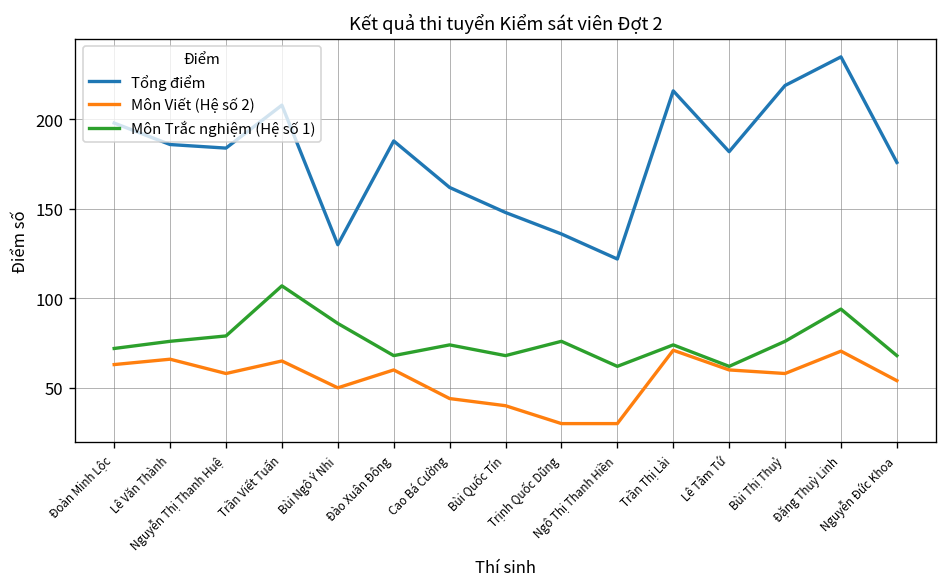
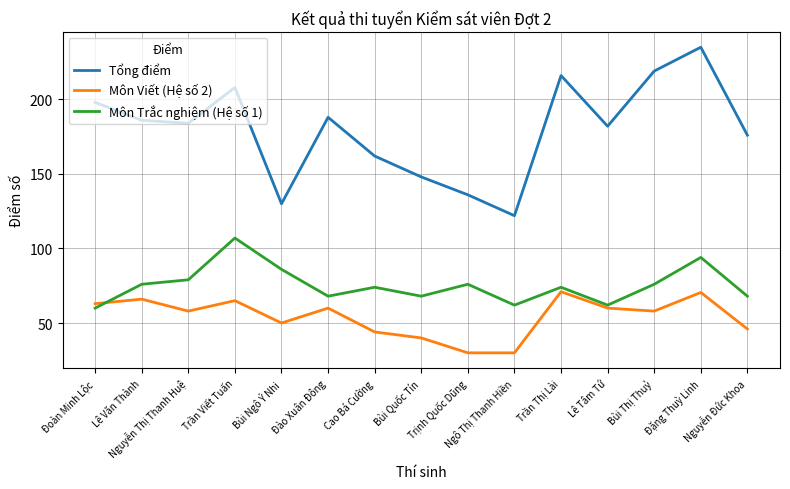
  {
    "Tổng điểm": {
      "Bùi Ngô Ý Nhi": 130,
      "Đào Xuân Đông": 188,
      "Cao Bá Cường": 162,
      "Bùi Quốc Tín": 148,
      "Trịnh Quốc Dũng": 136,
      "Ngô Thị Thanh Hiền": 122,
      "Trần Thị Lài": 216,
      "Lê Tâm Tứ": 182,
      "Bùi Thị Thuỷ": 219,
      "Đặng Thuỳ Linh": 235,
      "Nguyễn Đức Khoa": 176
    },
    "Môn Viết (Hệ số 2)": {
      "Đoàn Minh Lộc": 63,
      "Lê Văn Thành": 66,
      "Nguyễn Thị Thanh Huệ": 58,
      "Trần Viết Tuấn": 65,
      "Bùi Ngô Ý Nhi": 50,
      "Đào Xuân Đông": 60,
      "Cao Bá Cường": 44,
      "Bùi Quốc Tín": 40,
      "Trịnh Quốc Dũng": 30,
      "Ngô Thị Thanh Hiền": 30,
      "Trần Thị Lài": 71,
      "Lê Tâm Tứ": 60,
      "Bùi Thị Thuỷ": 58,
      "Đặng Thuỳ Linh": 71,
-     "Nguyễn Đức Khoa": 54
+     "Nguyễn Đức Khoa": 46
    },
    "Môn Trắc nghiệm (Hệ số 1)": {
-     "Đoàn Minh Lộc": 72,
+     "Đoàn Minh Lộc": 60,
      "Lê Văn Thành": 76,
      "Nguyễn Thị Thanh Huệ": 79,
      "Trần Viết Tuấn": 107,
      "Bùi Ngô Ý Nhi": 86,
      "Đào Xuân Đông": 68,
      "Cao Bá Cường": 74,
      "Bùi Quốc Tín": 68,
      "Trịnh Quốc Dũng": 76,
      "Ngô Thị Thanh Hiền": 62,
      "Trần Thị Lài": 74,
      "Lê Tâm Tứ": 62,
      "Bùi Thị Thuỷ": 76,
      "Đặng Thuỳ Linh": 94,
      "Nguyễn Đức Khoa": 68
    }
  }
